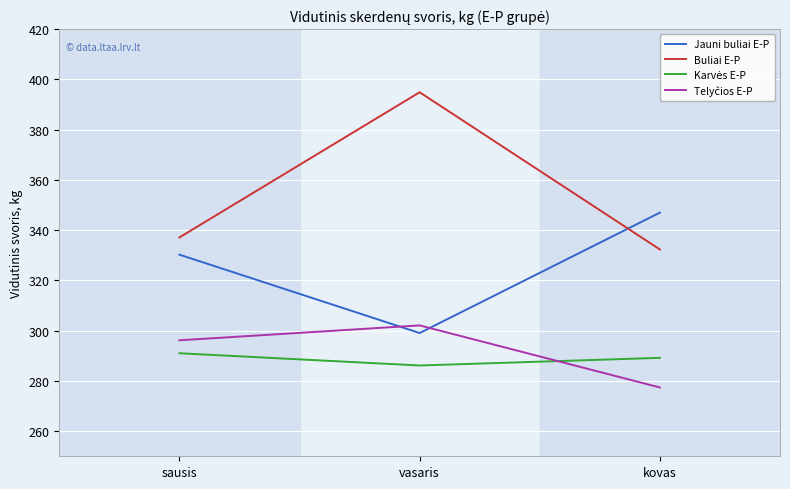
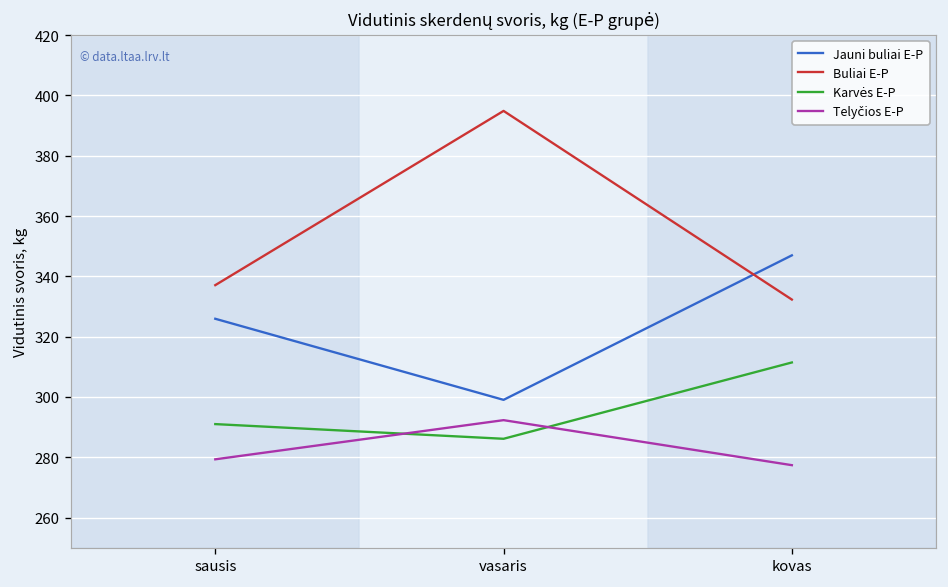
  {
    "Jauni buliai E-P": {
-     "sausis": 330,
+     "sausis": 326,
      "vasaris": 299,
      "kovas": 347
    },
    "Buliai E-P": {
      "sausis": 337,
      "vasaris": 395,
      "kovas": 332
    },
    "Karvės E-P": {
      "sausis": 291,
      "vasaris": 286,
-     "kovas": 289
+     "kovas": 311
    },
    "Telyčios E-P": {
-     "sausis": 296,
-     "vasaris": 302,
+     "sausis": 279,
+     "vasaris": 292,
      "kovas": 277
    }
  }
